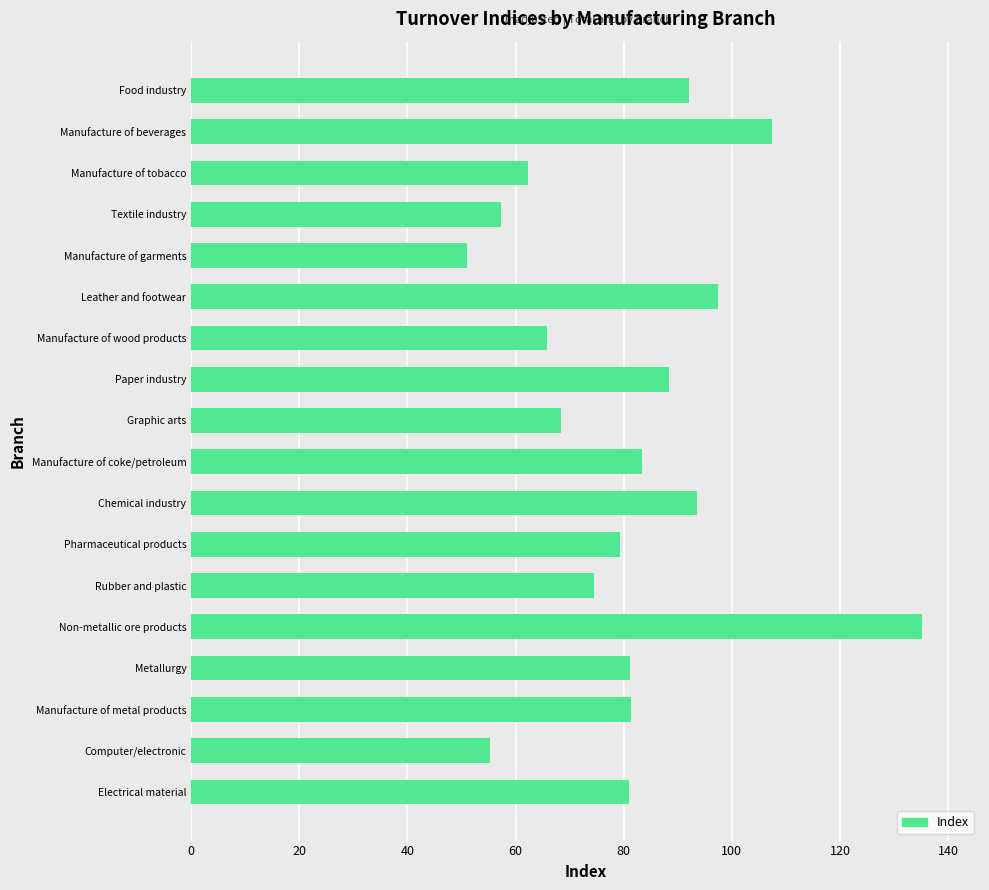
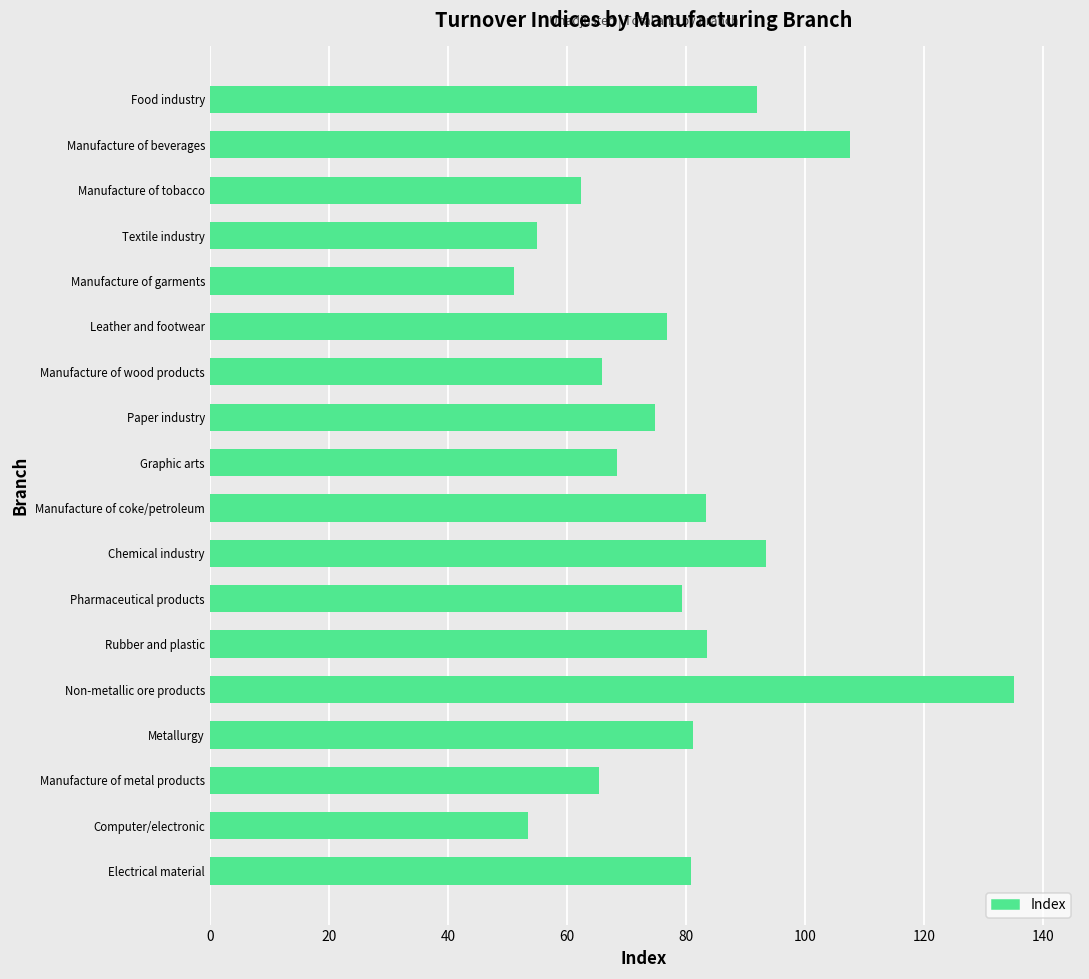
  {
    "Food industry": 92,
    "Manufacture of beverages": 108,
    "Manufacture of tobacco": 62,
-   "Textile industry": 57,
+   "Textile industry": 55,
    "Manufacture of garments": 51,
-   "Leather and footwear": 97,
+   "Leather and footwear": 77,
    "Manufacture of wood products": 66,
-   "Paper industry": 88,
+   "Paper industry": 75,
    "Graphic arts": 68,
    "Manufacture of coke/petroleum": 83,
    "Chemical industry": 94,
    "Pharmaceutical products": 79,
-   "Rubber and plastic": 75,
+   "Rubber and plastic": 84,
    "Non-metallic ore products": 135,
    "Metallurgy": 81,
-   "Manufacture of metal products": 81,
-   "Computer/electronic": 55,
+   "Manufacture of metal products": 65,
+   "Computer/electronic": 53,
    "Electrical material": 81
  }
